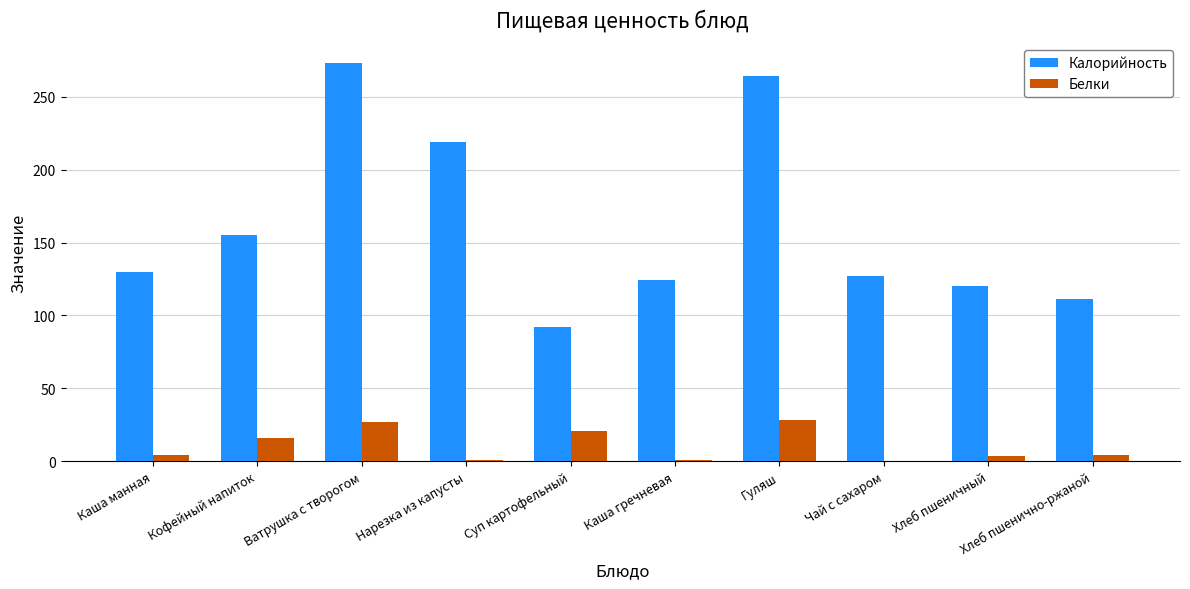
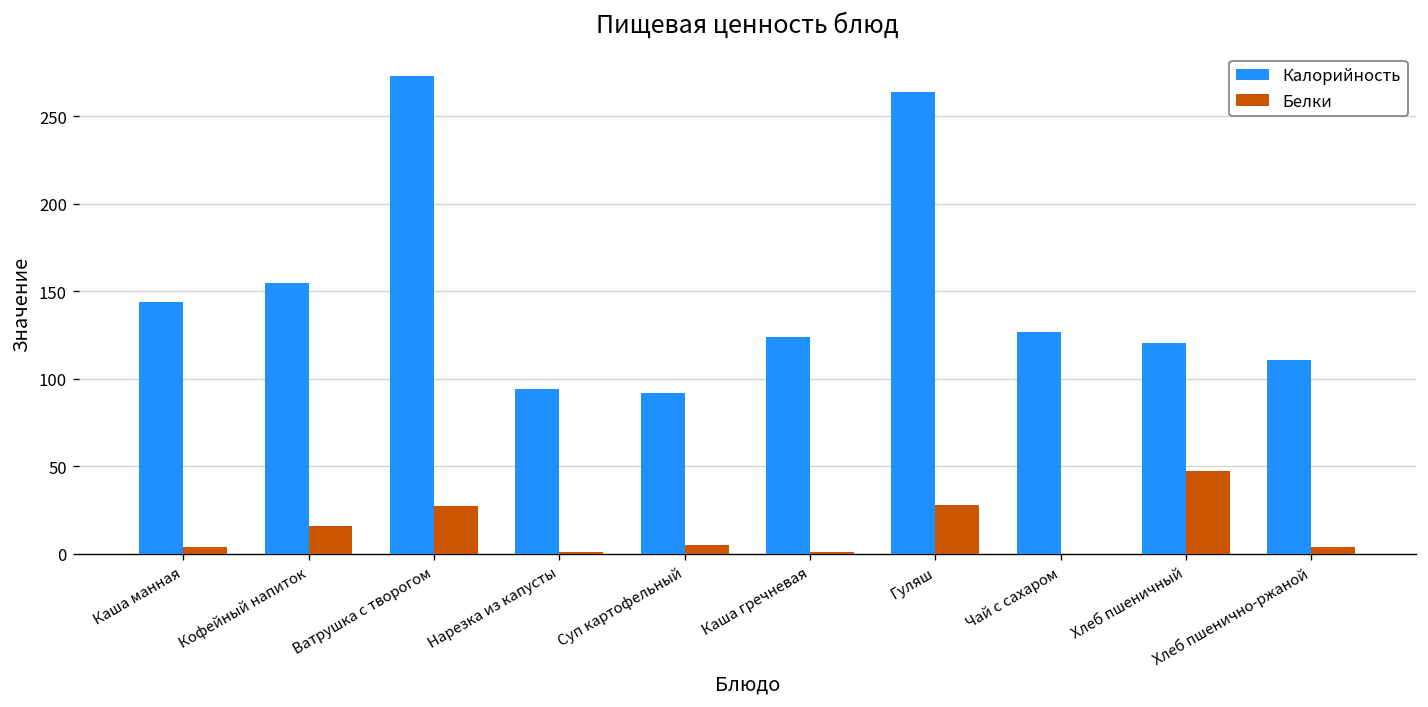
  {
    "Калорийность": {
-     "Каша манная": 130,
+     "Каша манная": 144,
      "Кофейный напиток": 155,
      "Ватрушка с творогом": 273,
-     "Нарезка из капусты": 219,
+     "Нарезка из капусты": 94,
      "Суп картофельный": 92,
      "Каша гречневая": 124,
      "Гуляш": 264,
      "Чай с сахаром": 127,
      "Хлеб пшеничный": 121,
      "Хлеб пшенично-ржаной": 111
    },
    "Белки": {
      "Каша манная": 4,
      "Кофейный напиток": 16,
      "Ватрушка с творогом": 27,
-     "Суп картофельный": 21,
+     "Суп картофельный": 5,
      "Гуляш": 28,
      "Чай с сахаром": 0,
-     "Хлеб пшеничный": 4,
+     "Хлеб пшеничный": 48,
      "Хлеб пшенично-ржаной": 4
    }
  }
